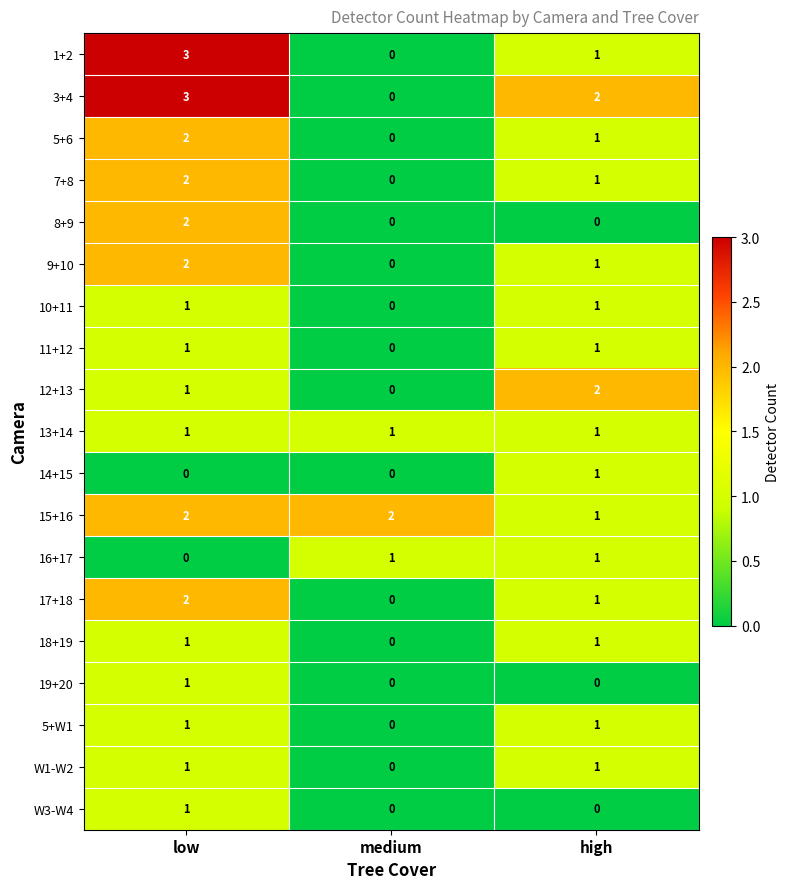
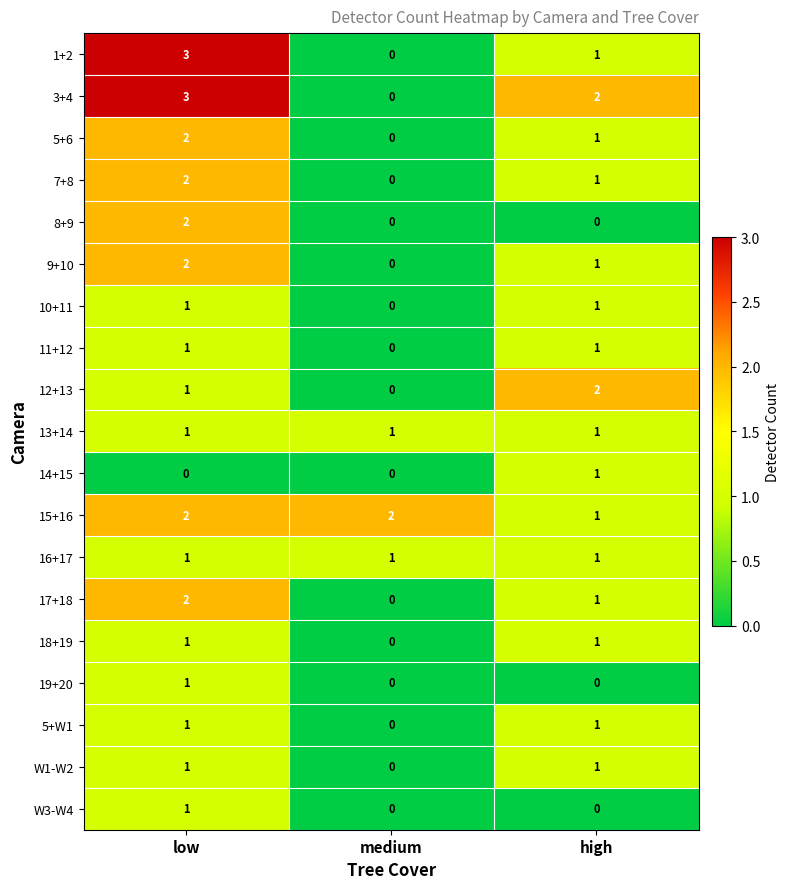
  {
    "1+2": {
      "low": 3,
      "medium": 0,
      "high": 1
    },
    "3+4": {
      "low": 3,
      "medium": 0,
      "high": 2
    },
    "5+6": {
      "low": 2,
      "medium": 0,
      "high": 1
    },
    "7+8": {
      "low": 2,
      "medium": 0,
      "high": 1
    },
    "8+9": {
      "low": 2,
      "medium": 0,
      "high": 0
    },
    "9+10": {
      "low": 2,
      "medium": 0,
      "high": 1
    },
    "10+11": {
      "low": 1,
      "medium": 0,
      "high": 1
    },
    "11+12": {
      "low": 1,
      "medium": 0,
      "high": 1
    },
    "12+13": {
      "low": 1,
      "medium": 0,
      "high": 2
    },
    "13+14": {
      "low": 1,
      "medium": 1,
      "high": 1
    },
    "14+15": {
      "low": 0,
      "medium": 0,
      "high": 1
    },
    "15+16": {
      "low": 2,
      "medium": 2,
      "high": 1
    },
    "16+17": {
-     "low": 0,
+     "low": 1,
      "medium": 1,
      "high": 1
    },
    "17+18": {
      "low": 2,
      "medium": 0,
      "high": 1
    },
    "18+19": {
      "low": 1,
      "medium": 0,
      "high": 1
    },
    "19+20": {
      "low": 1,
      "medium": 0,
      "high": 0
    },
    "5+W1": {
      "low": 1,
      "medium": 0,
      "high": 1
    },
    "W1-W2": {
      "low": 1,
      "medium": 0,
      "high": 1
    },
    "W3-W4": {
      "low": 1,
      "medium": 0,
      "high": 0
    }
  }
